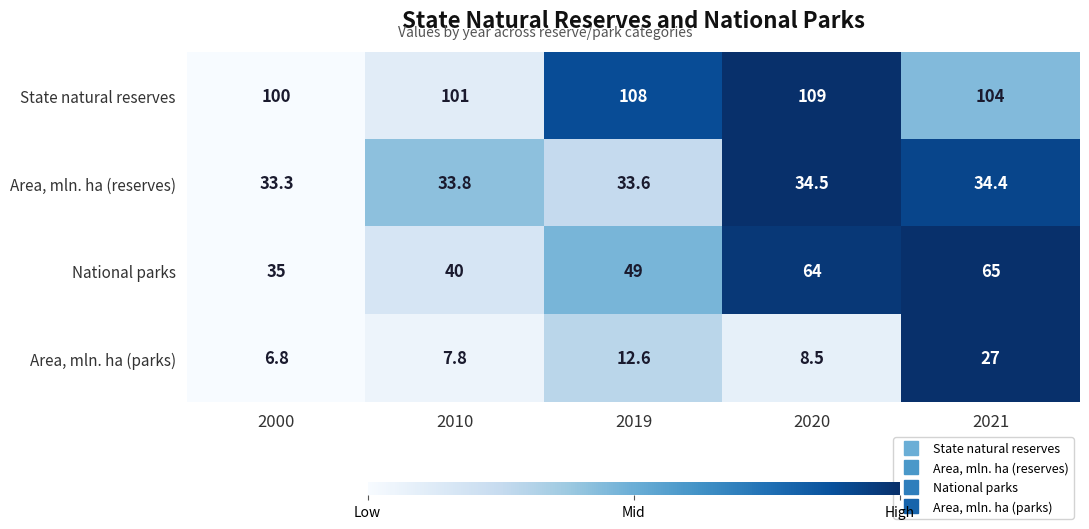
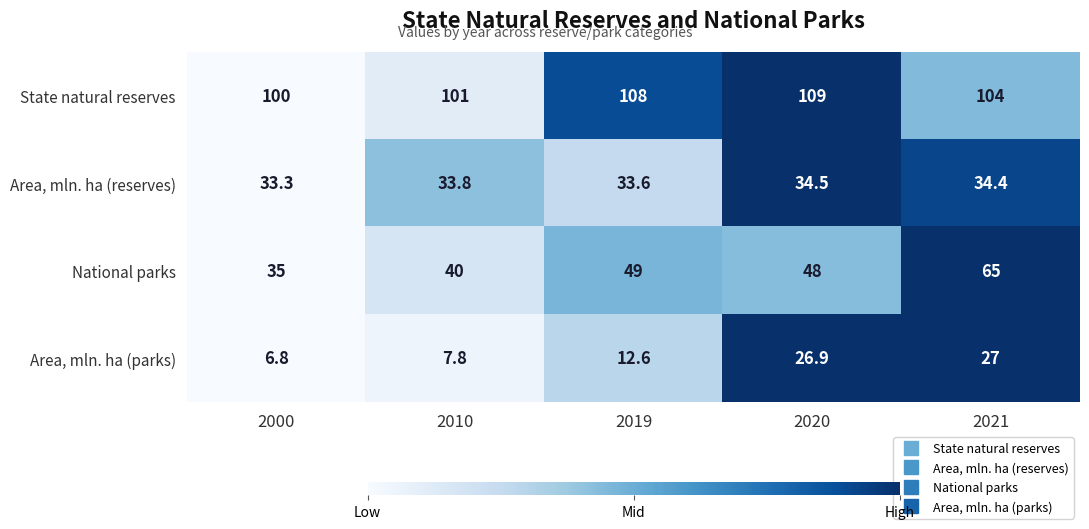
  {
    "State natural reserves": {
      "2000": 100,
      "2010": 101,
      "2019": 108,
      "2020": 109,
      "2021": 104
    },
    "Area, mln. ha (reserves)": {
      "2000": 33.3,
      "2010": 33.8,
      "2019": 33.6,
      "2020": 34.5,
      "2021": 34.4
    },
    "National parks": {
      "2000": 35,
      "2010": 40,
      "2019": 49,
-     "2020": 64,
+     "2020": 48,
      "2021": 65
    },
    "Area, mln. ha (parks)": {
      "2000": 6.8,
      "2010": 7.8,
      "2019": 12.6,
-     "2020": 8.5,
+     "2020": 26.9,
      "2021": 27
    }
  }
